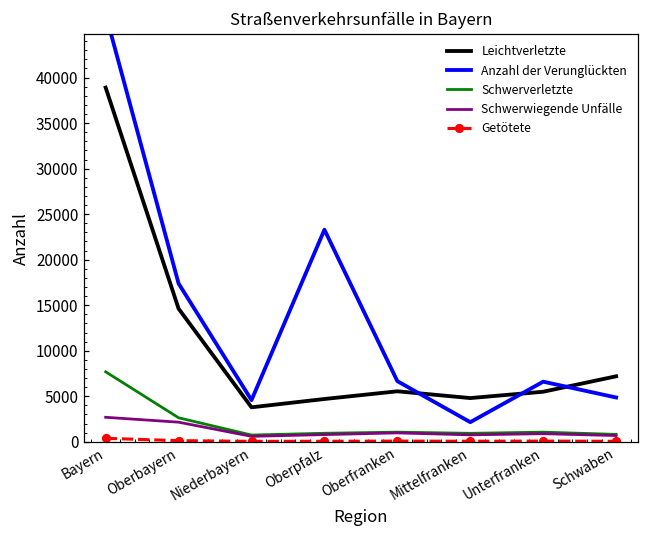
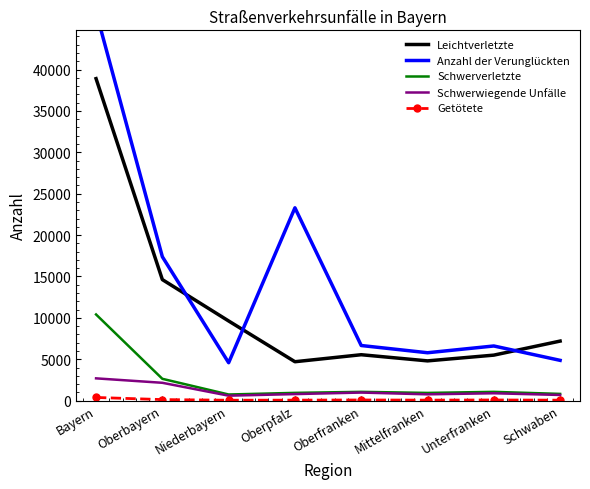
  {
    "Leichtverletzte": {
      "Bayern": 39000,
      "Oberbayern": 15000,
-     "Niederbayern": 4000,
+     "Niederbayern": 10000,
      "Oberpfalz": 5000,
      "Oberfranken": 6000,
      "Mittelfranken": 5000,
      "Unterfranken": 5000,
      "Schwaben": 7000
    },
    "Anzahl der Verunglückten": {
      "Oberbayern": 17000,
      "Niederbayern": 5000,
      "Oberpfalz": 23000,
      "Oberfranken": 7000,
-     "Mittelfranken": 2000,
+     "Mittelfranken": 6000,
      "Unterfranken": 7000,
      "Schwaben": 5000
    },
    "Schwerverletzte": {
-     "Bayern": 8000,
+     "Bayern": 10000,
      "Oberbayern": 3000
    },
    "Schwerwiegende Unfälle": {
      "Bayern": 3000,
      "Oberbayern": 2000
    },
    "Getötete": {
      "Bayern": 0,
      "Oberbayern": 0,
      "Niederbayern": 0,
      "Oberpfalz": 0,
      "Oberfranken": 0,
      "Mittelfranken": 0,
      "Unterfranken": 0,
      "Schwaben": 0
    }
  }
